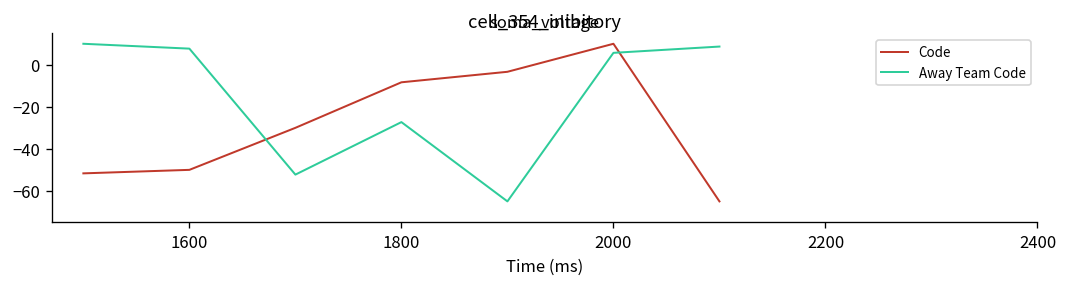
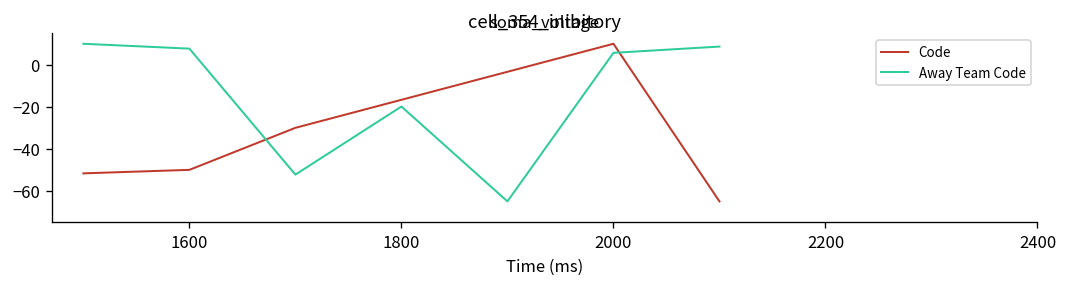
  {
    "Code": {
      "1600": -50,
-     "1800": -8,
+     "1800": -17,
      "2000": 10
    },
    "Away Team Code": {
      "1600": 8,
-     "1800": -27,
+     "1800": -20,
      "2000": 6
    }
  }
